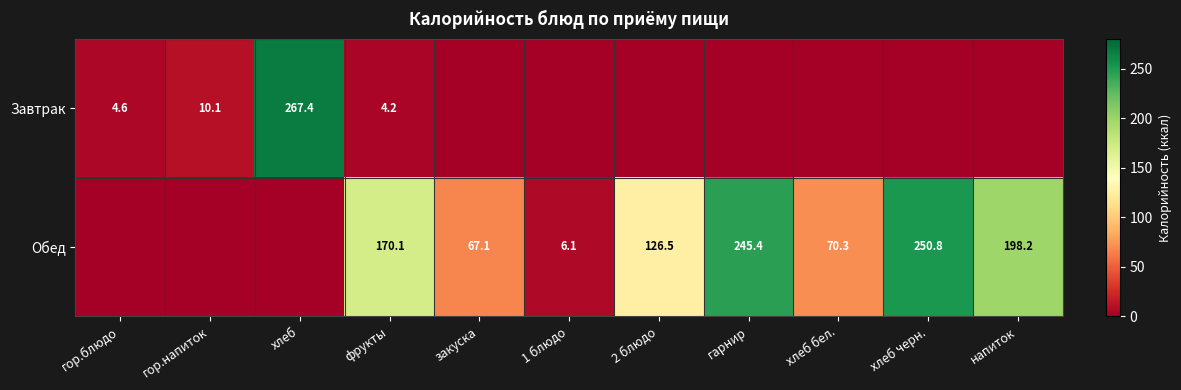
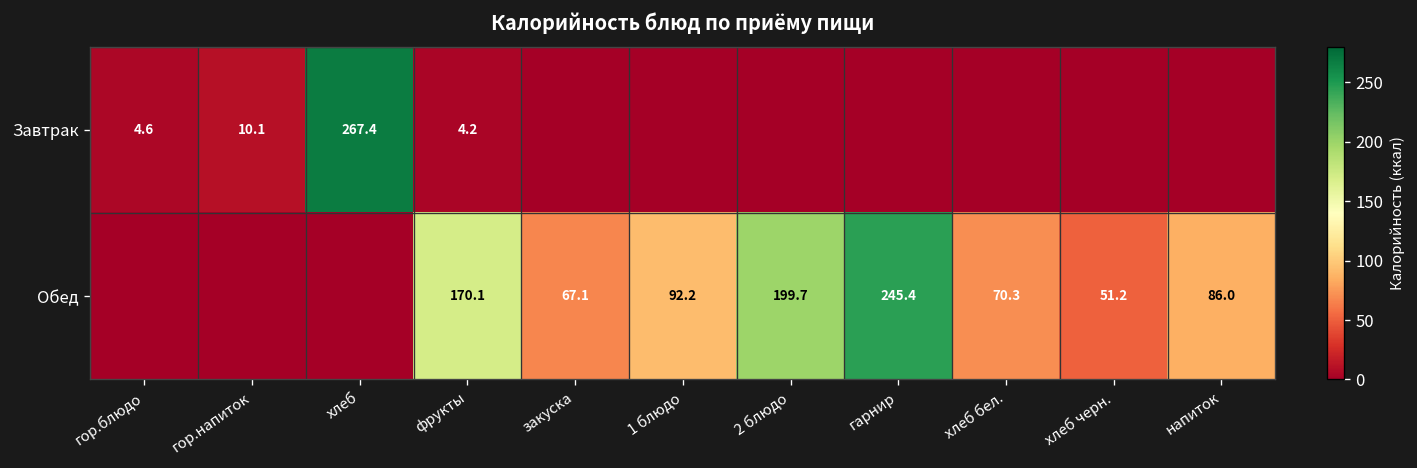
  {
    "Завтрак": {
      "гор.блюдо": 4.6,
      "гор.напиток": 10.1,
      "хлеб": 267.4,
      "фрукты": 4.2
    },
    "Обед": {
      "фрукты": 170.1,
      "закуска": 67.1,
-     "1 блюдо": 6.1,
-     "2 блюдо": 126.5,
+     "1 блюдо": 92.2,
+     "2 блюдо": 199.7,
      "гарнир": 245.4,
      "хлеб бел.": 70.3,
-     "хлеб черн.": 250.8,
-     "напиток": 198.2
+     "хлеб черн.": 51.2,
+     "напиток": 86.0
    }
  }
